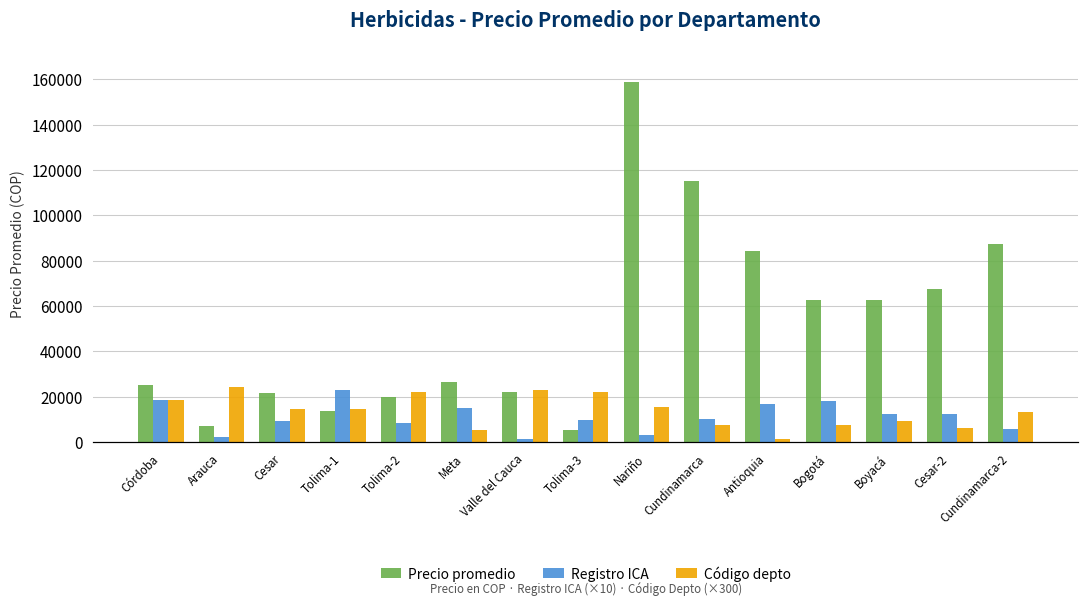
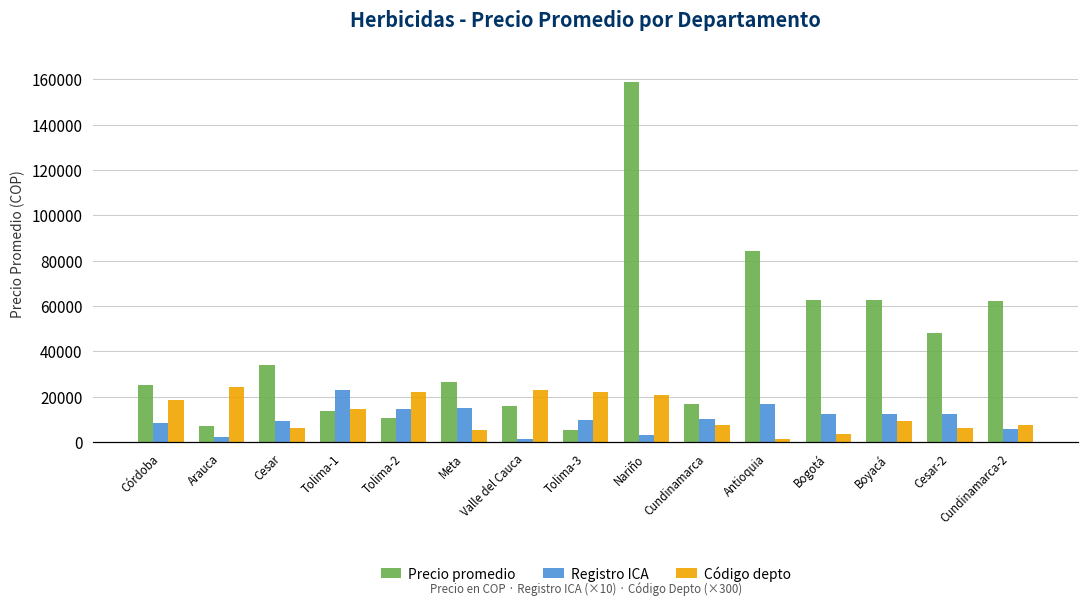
  {
    "Precio promedio": {
      "Córdoba": 25000,
      "Arauca": 7000,
-     "Cesar": 22000,
+     "Cesar": 34000,
      "Tolima-1": 13000,
-     "Tolima-2": 20000,
+     "Tolima-2": 11000,
      "Meta": 27000,
-     "Valle del Cauca": 22000,
+     "Valle del Cauca": 16000,
      "Tolima-3": 5000,
      "Nariño": 159000,
-     "Cundinamarca": 115000,
+     "Cundinamarca": 17000,
      "Antioquia": 84000,
      "Bogotá": 63000,
      "Boyacá": 62000,
-     "Cesar-2": 67000,
-     "Cundinamarca-2": 87000
+     "Cesar-2": 48000,
+     "Cundinamarca-2": 62000
    },
    "Registro ICA": {
-     "Córdoba": 19000,
+     "Córdoba": 8000,
      "Arauca": 2000,
      "Cesar": 9000,
      "Tolima-1": 23000,
-     "Tolima-2": 8000,
+     "Tolima-2": 15000,
      "Meta": 15000,
      "Valle del Cauca": 1000,
      "Tolima-3": 10000,
      "Nariño": 3000,
      "Cundinamarca": 10000,
      "Antioquia": 17000,
-     "Bogotá": 18000,
+     "Bogotá": 12000,
      "Boyacá": 12000,
      "Cesar-2": 12000,
      "Cundinamarca-2": 6000
    },
    "Código depto": {
      "Córdoba": 19000,
      "Arauca": 24000,
-     "Cesar": 14000,
+     "Cesar": 6000,
      "Tolima-1": 15000,
      "Tolima-2": 22000,
      "Meta": 5000,
      "Valle del Cauca": 23000,
      "Tolima-3": 22000,
-     "Nariño": 16000,
+     "Nariño": 21000,
      "Cundinamarca": 8000,
      "Antioquia": 2000,
-     "Bogotá": 8000,
+     "Bogotá": 3000,
      "Boyacá": 9000,
      "Cesar-2": 6000,
-     "Cundinamarca-2": 13000
+     "Cundinamarca-2": 8000
    }
  }
